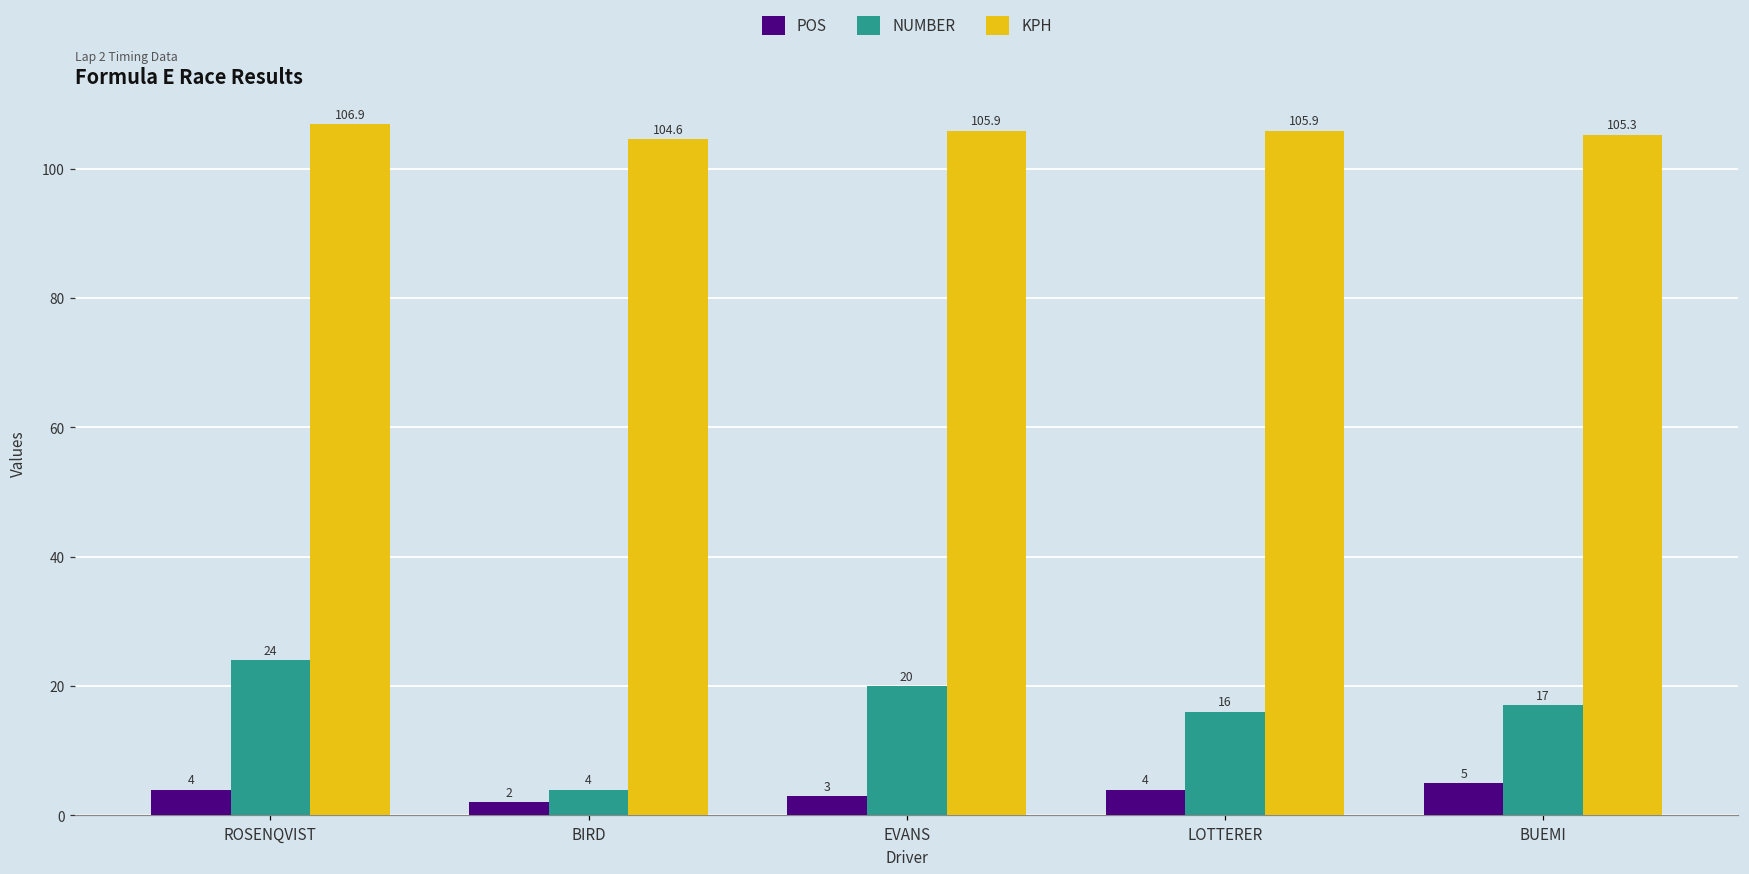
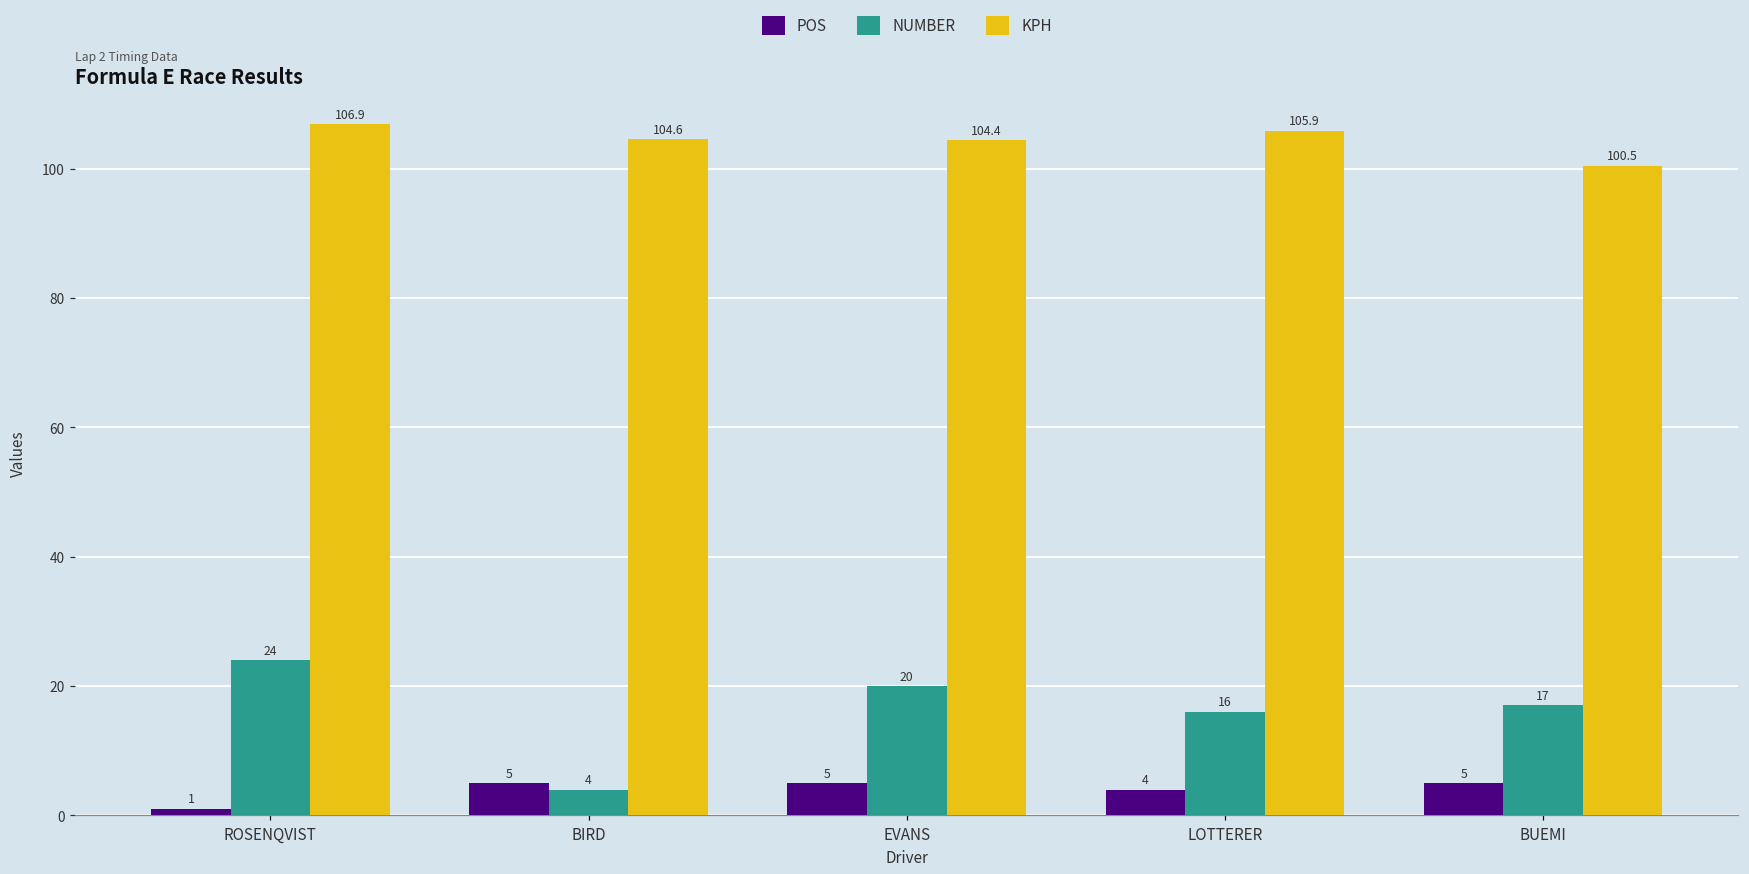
  {
    "POS": {
-     "ROSENQVIST": 4,
-     "BIRD": 2,
-     "EVANS": 3,
+     "ROSENQVIST": 1,
+     "BIRD": 5,
+     "EVANS": 5,
      "LOTTERER": 4,
      "BUEMI": 5
    },
    "NUMBER": {
      "ROSENQVIST": 24,
      "BIRD": 4,
      "EVANS": 20,
      "LOTTERER": 16,
      "BUEMI": 17
    },
    "KPH": {
      "ROSENQVIST": 106.9,
      "BIRD": 104.6,
-     "EVANS": 105.9,
+     "EVANS": 104.4,
      "LOTTERER": 105.9,
-     "BUEMI": 105.3
+     "BUEMI": 100.5
    }
  }
